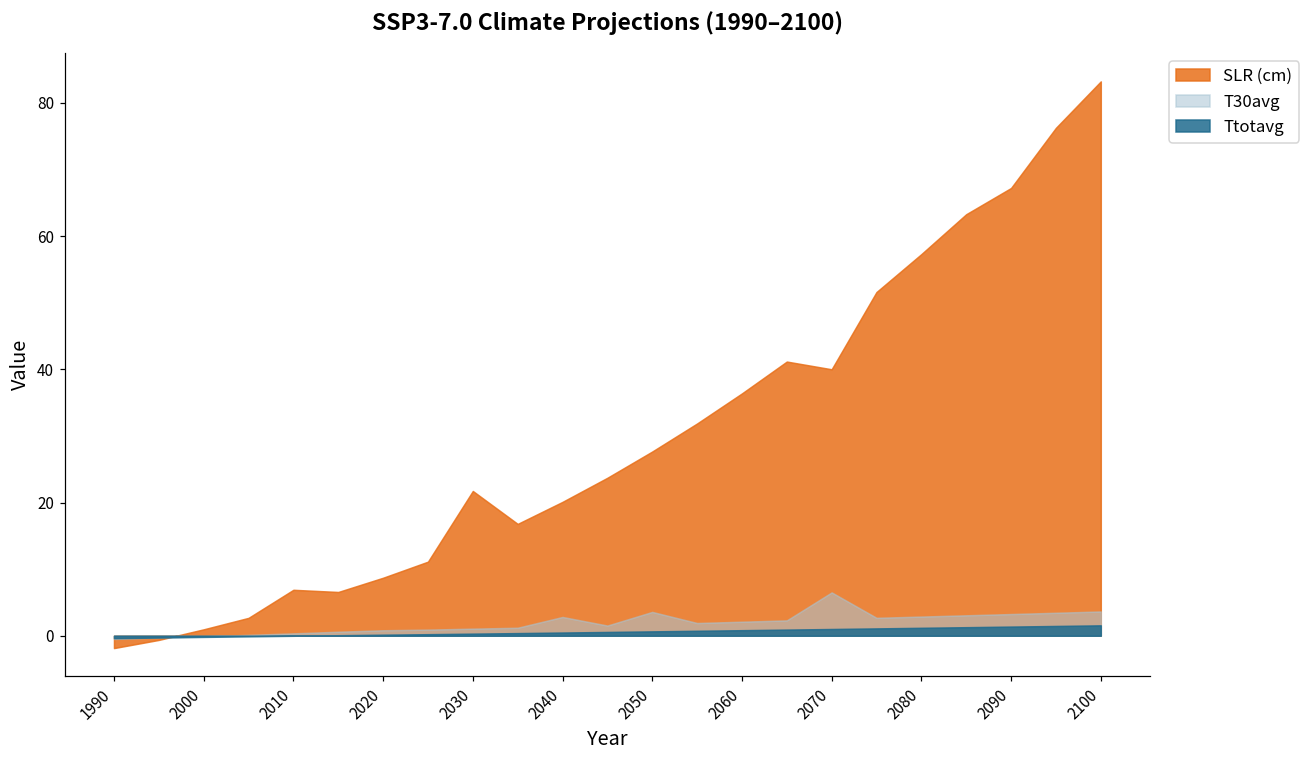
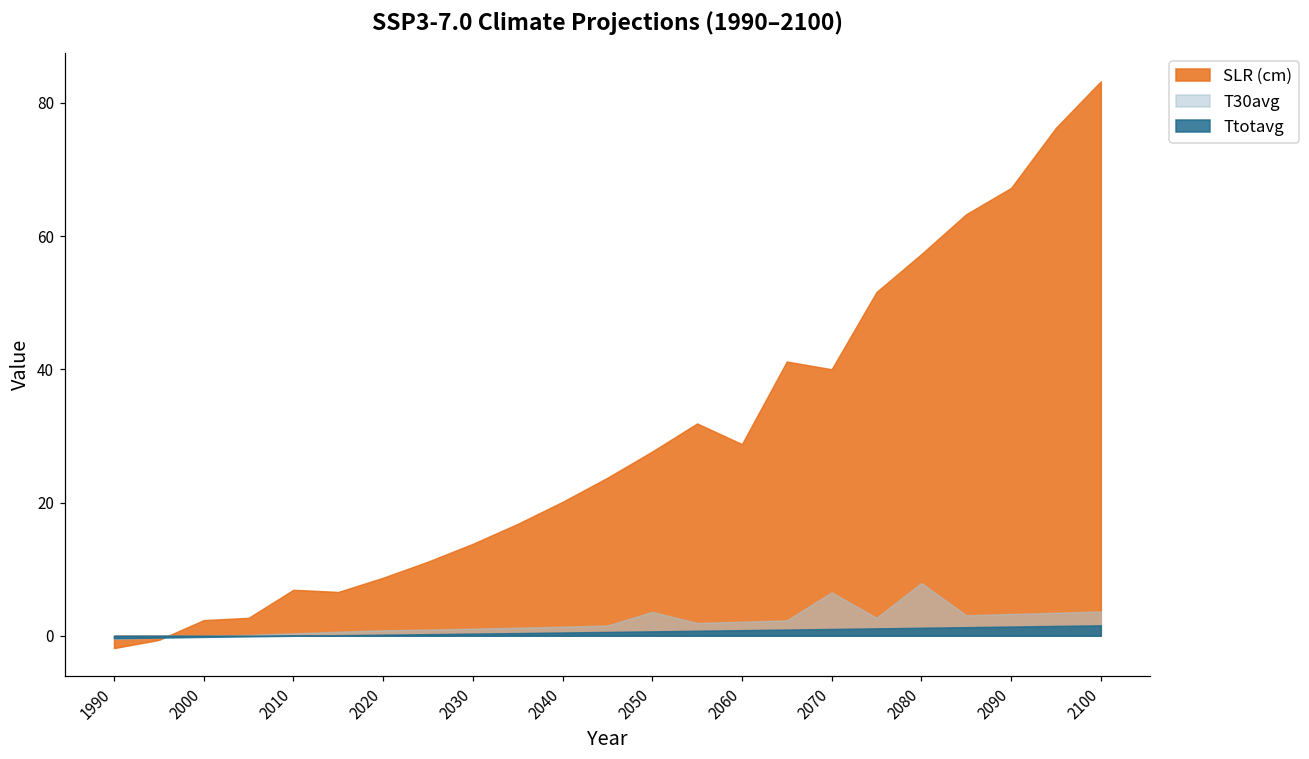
  {
    "SLR (cm)": {
-     "2000": 1,
+     "2000": 2,
      "2010": 7,
      "2020": 9,
-     "2030": 22,
+     "2030": 14,
      "2040": 20,
      "2050": 28,
-     "2060": 36,
+     "2060": 29,
      "2070": 40,
      "2080": 57,
      "2090": 67,
      "2100": 83
    },
    "T30avg": {
      "2020": 1,
      "2030": 1,
-     "2040": 3,
+     "2040": 1,
      "2050": 4,
      "2060": 2,
      "2070": 7,
-     "2080": 3,
+     "2080": 8,
      "2090": 3,
      "2100": 4
    },
    "Ttotavg": {
      "2040": 0,
      "2050": 1,
      "2060": 1,
      "2070": 1,
      "2080": 1,
      "2090": 1,
      "2100": 2
    }
  }
